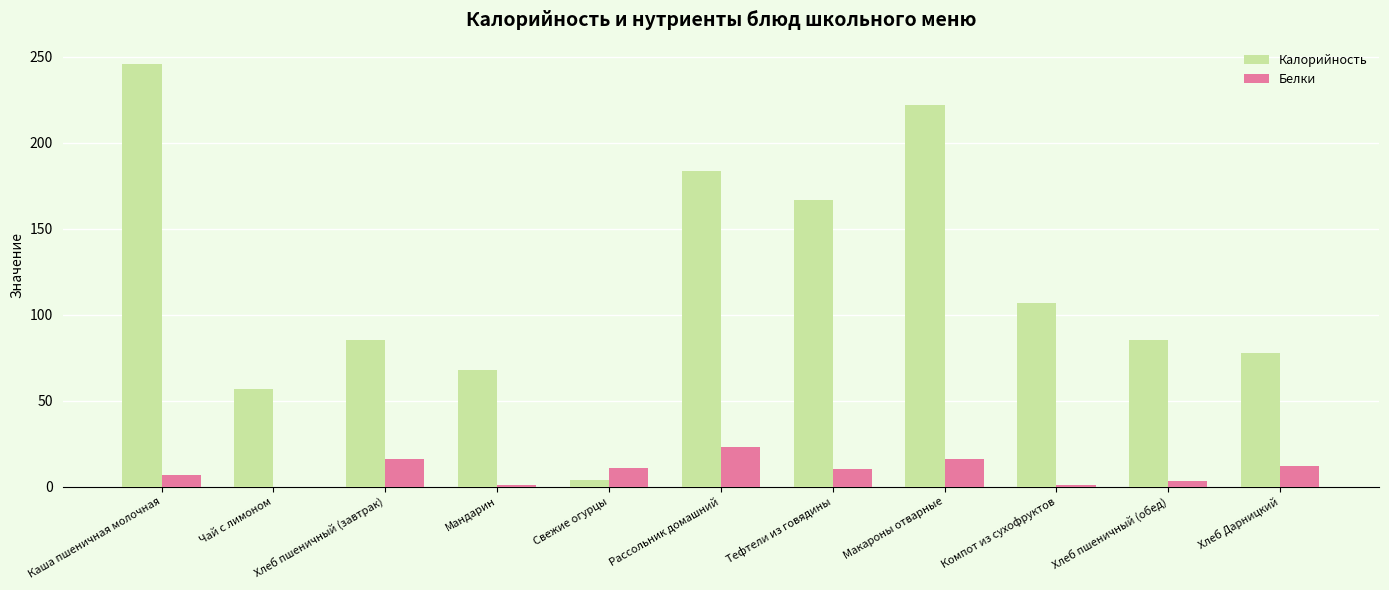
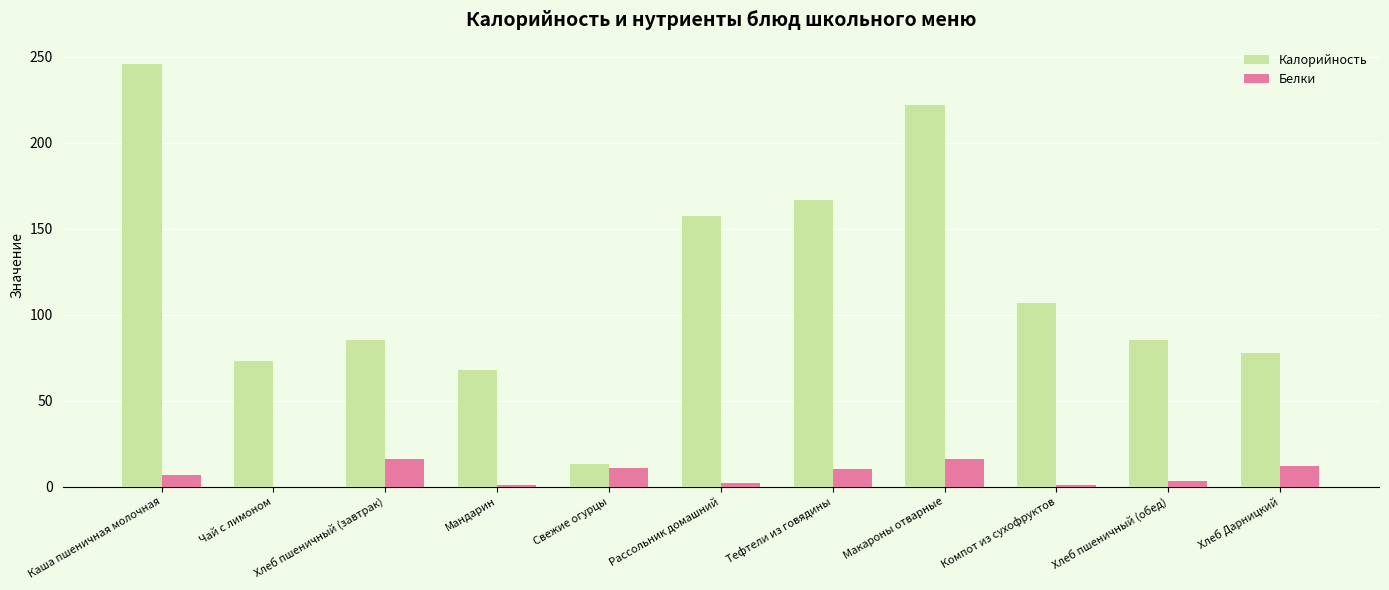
  {
    "Калорийность": {
      "Каша пшеничная молочная": 246,
-     "Чай с лимоном": 57,
+     "Чай с лимоном": 73,
      "Хлеб пшеничный (завтрак)": 85,
      "Мандарин": 68,
-     "Свежие огурцы": 4,
-     "Рассольник домашний": 184,
+     "Свежие огурцы": 13,
+     "Рассольник домашний": 158,
      "Тефтели из говядины": 167,
      "Макароны отварные": 222,
      "Компот из сухофруктов": 107,
      "Хлеб пшеничный (обед)": 85,
      "Хлеб Дарницкий": 78
    },
    "Белки": {
      "Каша пшеничная молочная": 7,
      "Чай с лимоном": 0,
      "Хлеб пшеничный (завтрак)": 16,
      "Свежие огурцы": 11,
-     "Рассольник домашний": 23,
+     "Рассольник домашний": 2,
      "Тефтели из говядины": 10,
      "Макароны отварные": 16,
      "Хлеб пшеничный (обед)": 3,
      "Хлеб Дарницкий": 12
    }
  }
